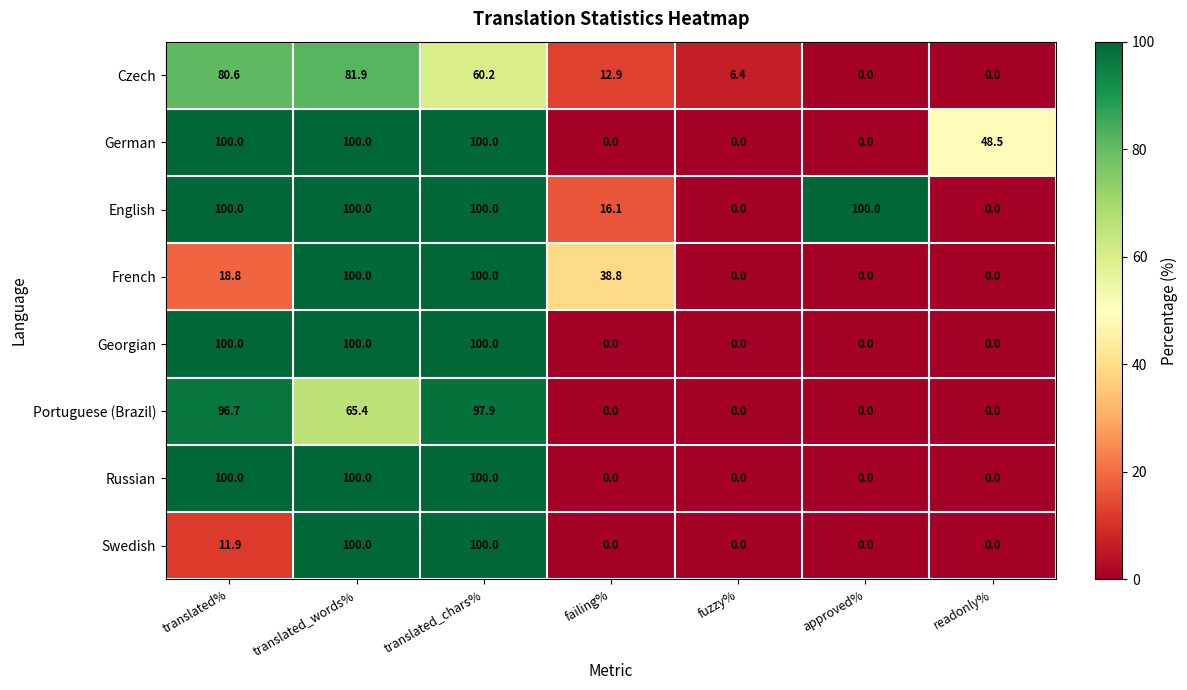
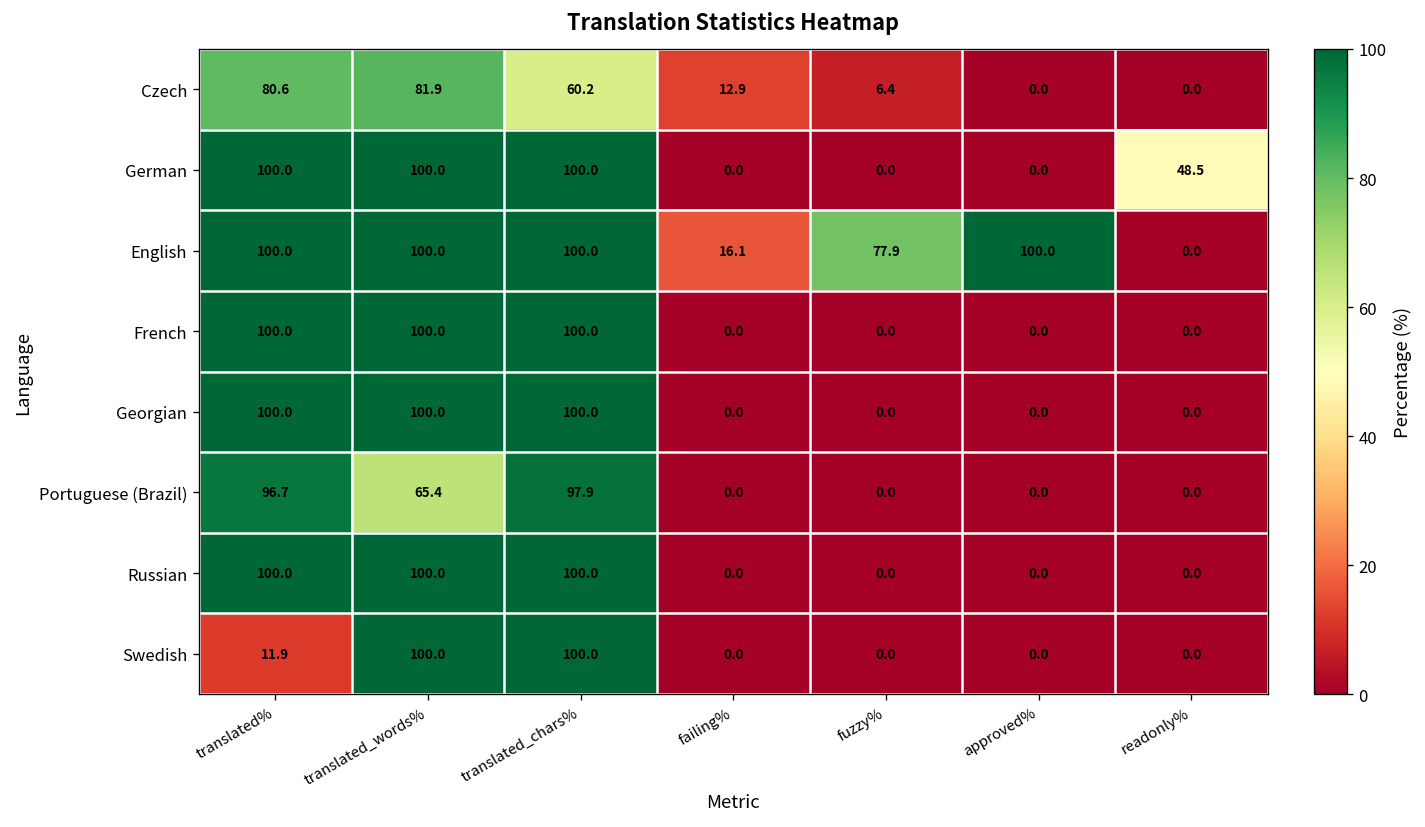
  {
    "Czech": {
      "translated%": 80.6,
      "translated_words%": 81.9,
      "translated_chars%": 60.2,
      "failing%": 12.9,
      "fuzzy%": 6.4,
      "approved%": 0.0,
      "readonly%": 0.0
    },
    "German": {
      "translated%": 100.0,
      "translated_words%": 100.0,
      "translated_chars%": 100.0,
      "failing%": 0.0,
      "fuzzy%": 0.0,
      "approved%": 0.0,
      "readonly%": 48.5
    },
    "English": {
      "translated%": 100.0,
      "translated_words%": 100.0,
      "translated_chars%": 100.0,
      "failing%": 16.1,
-     "fuzzy%": 0.0,
+     "fuzzy%": 77.9,
      "approved%": 100.0,
      "readonly%": 0.0
    },
    "French": {
-     "translated%": 18.8,
+     "translated%": 100.0,
      "translated_words%": 100.0,
      "translated_chars%": 100.0,
-     "failing%": 38.8,
+     "failing%": 0.0,
      "fuzzy%": 0.0,
      "approved%": 0.0,
      "readonly%": 0.0
    },
    "Georgian": {
      "translated%": 100.0,
      "translated_words%": 100.0,
      "translated_chars%": 100.0,
      "failing%": 0.0,
      "fuzzy%": 0.0,
      "approved%": 0.0,
      "readonly%": 0.0
    },
    "Portuguese (Brazil)": {
      "translated%": 96.7,
      "translated_words%": 65.4,
      "translated_chars%": 97.9,
      "failing%": 0.0,
      "fuzzy%": 0.0,
      "approved%": 0.0,
      "readonly%": 0.0
    },
    "Russian": {
      "translated%": 100.0,
      "translated_words%": 100.0,
      "translated_chars%": 100.0,
      "failing%": 0.0,
      "fuzzy%": 0.0,
      "approved%": 0.0,
      "readonly%": 0.0
    },
    "Swedish": {
      "translated%": 11.9,
      "translated_words%": 100.0,
      "translated_chars%": 100.0,
      "failing%": 0.0,
      "fuzzy%": 0.0,
      "approved%": 0.0,
      "readonly%": 0.0
    }
  }
